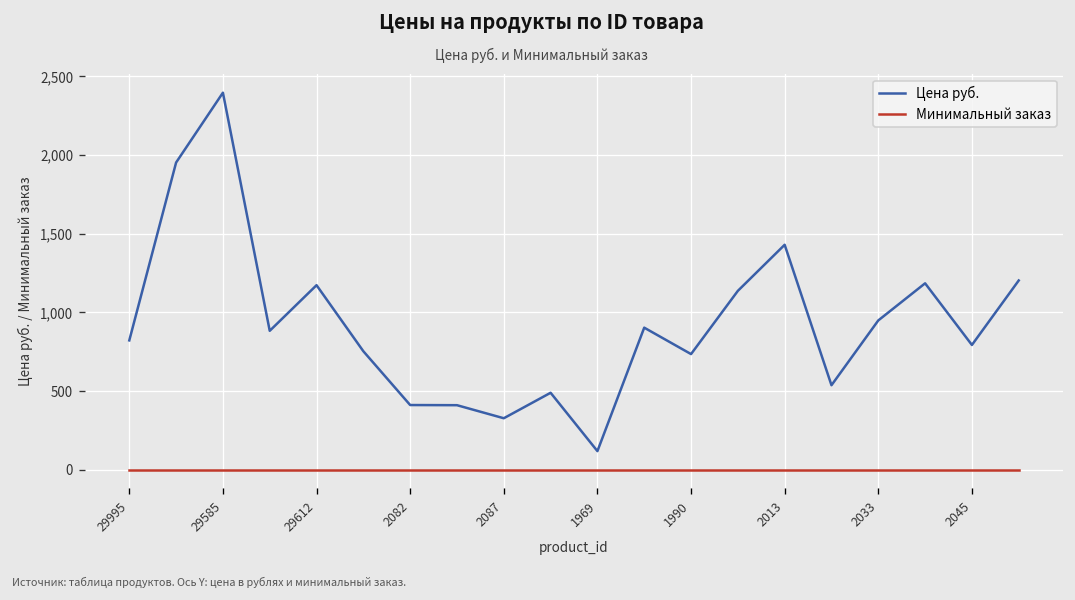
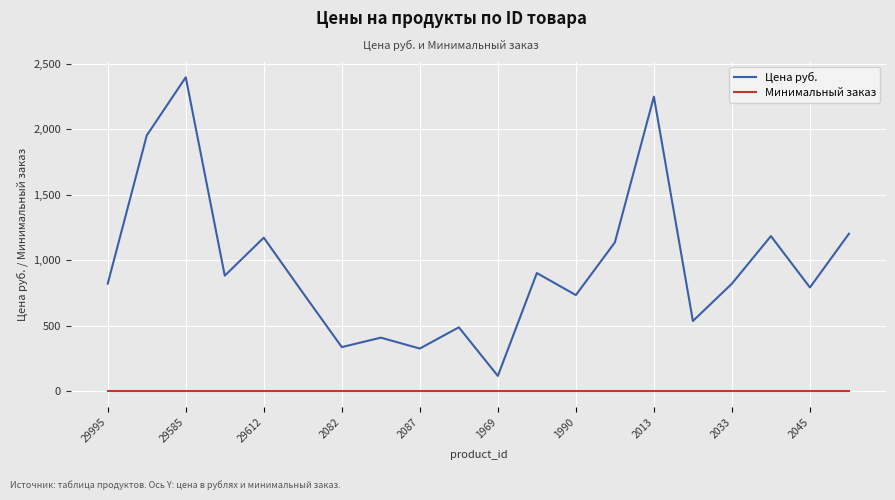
  {
    "Цена руб.": {
      "29995": "820",
      "29585": "2,400",
      "29612": "1,170",
-     "2082": "410",
+     "2082": "340",
      "2087": "330",
      "1969": "120",
      "1990": "740",
-     "2013": "1,430",
-     "2033": "950",
+     "2013": "2,250",
+     "2033": "820",
      "2045": "790"
    },
    "Минимальный заказ": {
      "29995": "0",
      "29585": "0",
      "29612": "0",
      "2082": "0",
      "2087": "0",
      "1969": "0",
      "1990": "0",
      "2013": "0",
      "2033": "0",
      "2045": "0"
    }
  }
